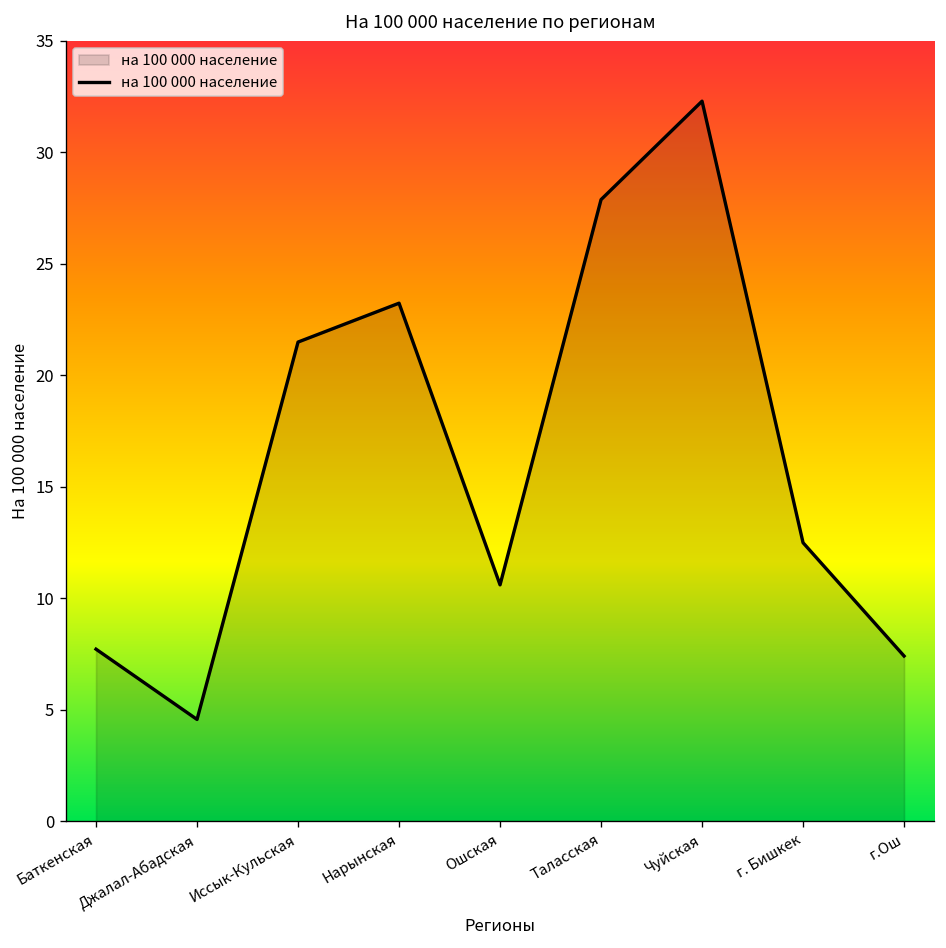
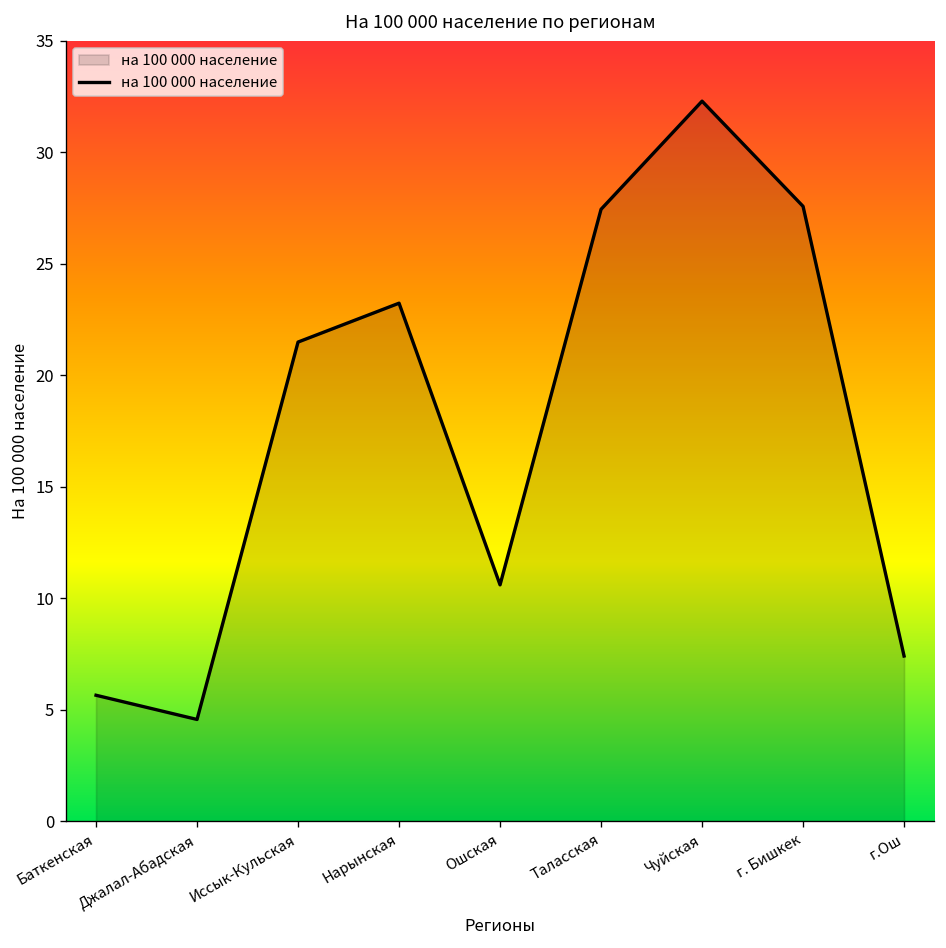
  {
-   "Баткенская": 7.7,
+   "Баткенская": 5.7,
    "Джалал-Абадская": 4.6,
    "Иссык-Кульская": 21.5,
    "Нарынская": 23.2,
    "Ошская": 10.6,
-   "Таласская": 27.9,
+   "Таласская": 27.4,
    "Чуйская": 32.3,
-   "г. Бишкек": 12.5,
+   "г. Бишкек": 27.6,
    "г.Ош": 7.4
  }
